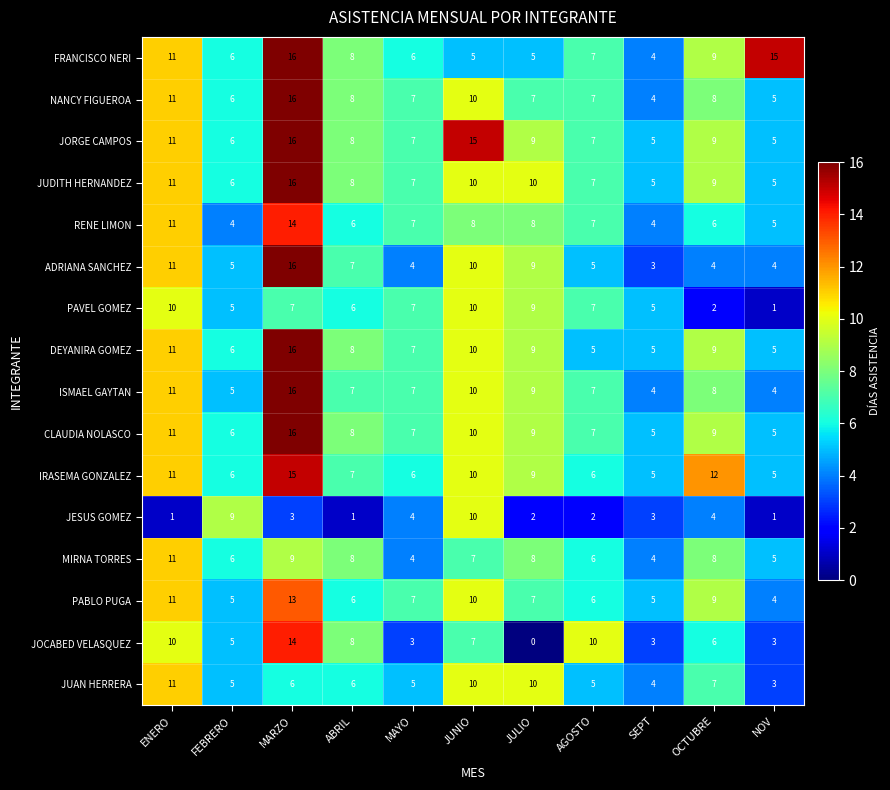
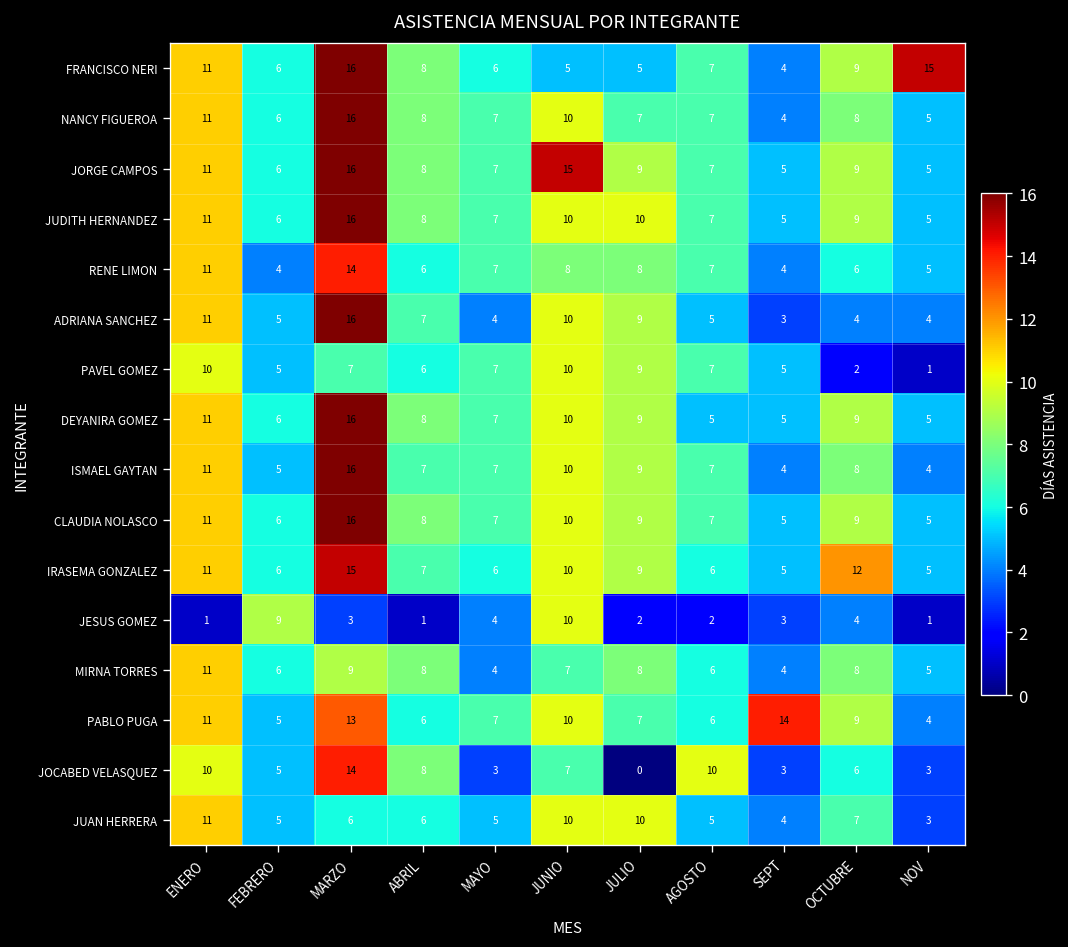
  {
    "FRANCISCO NERI": {
      "ENERO": 11,
      "FEBRERO": 6,
      "MARZO": 16,
      "ABRIL": 8,
      "MAYO": 6,
      "JUNIO": 5,
      "JULIO": 5,
      "AGOSTO": 7,
      "SEPT": 4,
      "OCTUBRE": 9,
      "NOV": 15
    },
    "NANCY FIGUEROA": {
      "ENERO": 11,
      "FEBRERO": 6,
      "MARZO": 16,
      "ABRIL": 8,
      "MAYO": 7,
      "JUNIO": 10,
      "JULIO": 7,
      "AGOSTO": 7,
      "SEPT": 4,
      "OCTUBRE": 8,
      "NOV": 5
    },
    "JORGE CAMPOS": {
      "ENERO": 11,
      "FEBRERO": 6,
      "MARZO": 16,
      "ABRIL": 8,
      "MAYO": 7,
      "JUNIO": 15,
      "JULIO": 9,
      "AGOSTO": 7,
      "SEPT": 5,
      "OCTUBRE": 9,
      "NOV": 5
    },
    "JUDITH HERNANDEZ": {
      "ENERO": 11,
      "FEBRERO": 6,
      "MARZO": 16,
      "ABRIL": 8,
      "MAYO": 7,
      "JUNIO": 10,
      "JULIO": 10,
      "AGOSTO": 7,
      "SEPT": 5,
      "OCTUBRE": 9,
      "NOV": 5
    },
    "RENE LIMON": {
      "ENERO": 11,
      "FEBRERO": 4,
      "MARZO": 14,
      "ABRIL": 6,
      "MAYO": 7,
      "JUNIO": 8,
      "JULIO": 8,
      "AGOSTO": 7,
      "SEPT": 4,
      "OCTUBRE": 6,
      "NOV": 5
    },
    "ADRIANA SANCHEZ": {
      "ENERO": 11,
      "FEBRERO": 5,
      "MARZO": 16,
      "ABRIL": 7,
      "MAYO": 4,
      "JUNIO": 10,
      "JULIO": 9,
      "AGOSTO": 5,
      "SEPT": 3,
      "OCTUBRE": 4,
      "NOV": 4
    },
    "PAVEL GOMEZ": {
      "ENERO": 10,
      "FEBRERO": 5,
      "MARZO": 7,
      "ABRIL": 6,
      "MAYO": 7,
      "JUNIO": 10,
      "JULIO": 9,
      "AGOSTO": 7,
      "SEPT": 5,
      "OCTUBRE": 2,
      "NOV": 1
    },
    "DEYANIRA GOMEZ": {
      "ENERO": 11,
      "FEBRERO": 6,
      "MARZO": 16,
      "ABRIL": 8,
      "MAYO": 7,
      "JUNIO": 10,
      "JULIO": 9,
      "AGOSTO": 5,
      "SEPT": 5,
      "OCTUBRE": 9,
      "NOV": 5
    },
    "ISMAEL GAYTAN": {
      "ENERO": 11,
      "FEBRERO": 5,
      "MARZO": 16,
      "ABRIL": 7,
      "MAYO": 7,
      "JUNIO": 10,
      "JULIO": 9,
      "AGOSTO": 7,
      "SEPT": 4,
      "OCTUBRE": 8,
      "NOV": 4
    },
    "CLAUDIA NOLASCO": {
      "ENERO": 11,
      "FEBRERO": 6,
      "MARZO": 16,
      "ABRIL": 8,
      "MAYO": 7,
      "JUNIO": 10,
      "JULIO": 9,
      "AGOSTO": 7,
      "SEPT": 5,
      "OCTUBRE": 9,
      "NOV": 5
    },
    "IRASEMA GONZALEZ": {
      "ENERO": 11,
      "FEBRERO": 6,
      "MARZO": 15,
      "ABRIL": 7,
      "MAYO": 6,
      "JUNIO": 10,
      "JULIO": 9,
      "AGOSTO": 6,
      "SEPT": 5,
      "OCTUBRE": 12,
      "NOV": 5
    },
    "JESUS GOMEZ": {
      "ENERO": 1,
      "FEBRERO": 9,
      "MARZO": 3,
      "ABRIL": 1,
      "MAYO": 4,
      "JUNIO": 10,
      "JULIO": 2,
      "AGOSTO": 2,
      "SEPT": 3,
      "OCTUBRE": 4,
      "NOV": 1
    },
    "MIRNA TORRES": {
      "ENERO": 11,
      "FEBRERO": 6,
      "MARZO": 9,
      "ABRIL": 8,
      "MAYO": 4,
      "JUNIO": 7,
      "JULIO": 8,
      "AGOSTO": 6,
      "SEPT": 4,
      "OCTUBRE": 8,
      "NOV": 5
    },
    "PABLO PUGA": {
      "ENERO": 11,
      "FEBRERO": 5,
      "MARZO": 13,
      "ABRIL": 6,
      "MAYO": 7,
      "JUNIO": 10,
      "JULIO": 7,
      "AGOSTO": 6,
-     "SEPT": 5,
+     "SEPT": 14,
      "OCTUBRE": 9,
      "NOV": 4
    },
    "JOCABED VELASQUEZ": {
      "ENERO": 10,
      "FEBRERO": 5,
      "MARZO": 14,
      "ABRIL": 8,
      "MAYO": 3,
      "JUNIO": 7,
      "JULIO": 0,
      "AGOSTO": 10,
      "SEPT": 3,
      "OCTUBRE": 6,
      "NOV": 3
    },
    "JUAN HERRERA": {
      "ENERO": 11,
      "FEBRERO": 5,
      "MARZO": 6,
      "ABRIL": 6,
      "MAYO": 5,
      "JUNIO": 10,
      "JULIO": 10,
      "AGOSTO": 5,
      "SEPT": 4,
      "OCTUBRE": 7,
      "NOV": 3
    }
  }
